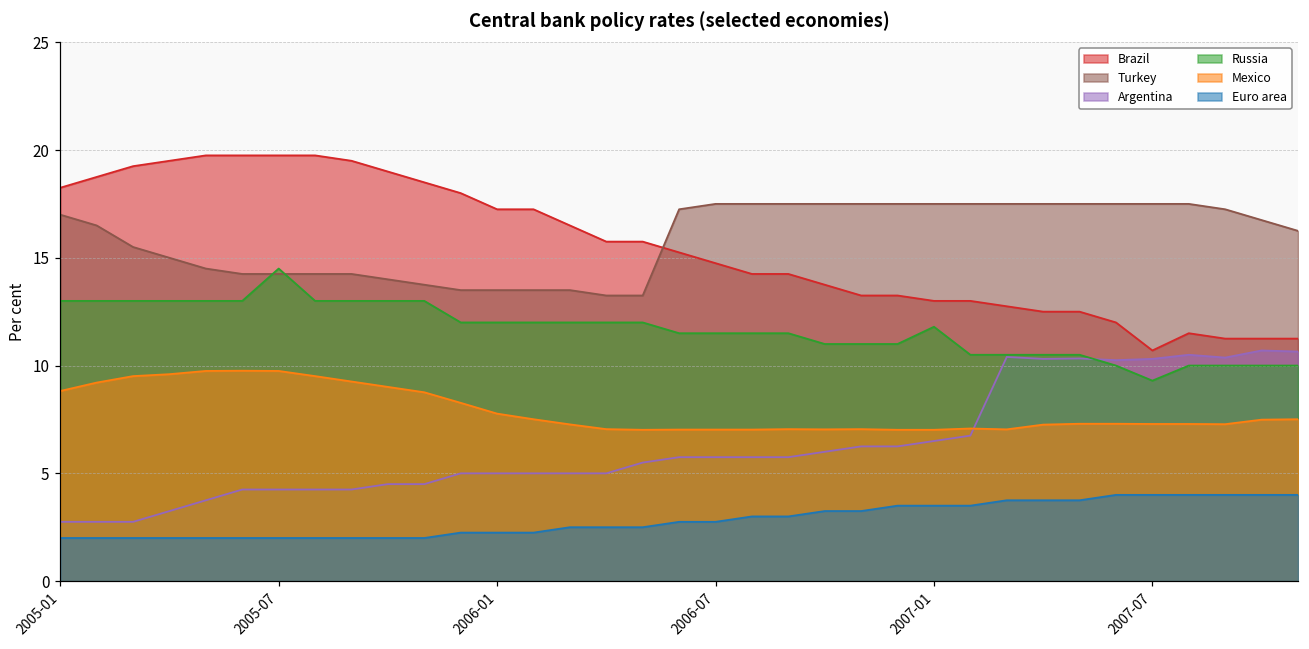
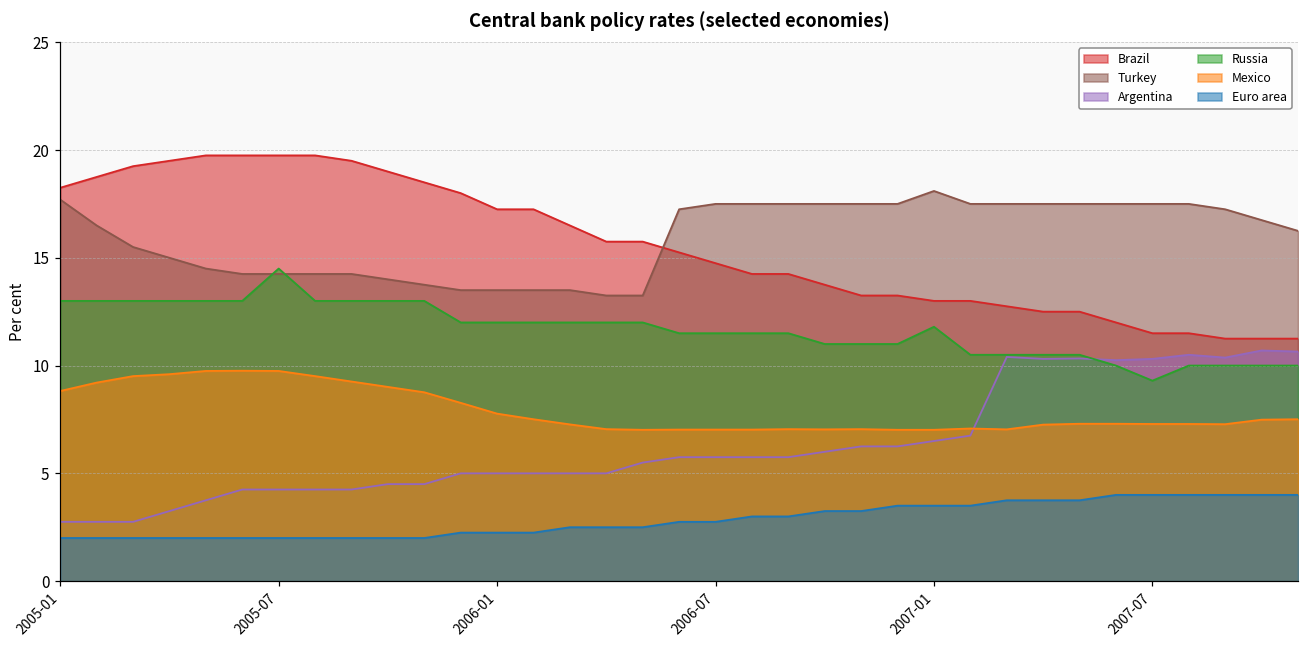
  {
    "Brazil": {
      "2005-01": 18.3,
      "2005-07": 19.8,
      "2006-01": 17.3,
      "2006-07": 14.8,
      "2007-01": 13.0,
-     "2007-07": 10.7
+     "2007-07": 11.5
    },
    "Turkey": {
-     "2005-01": 17.0,
+     "2005-01": 17.7,
      "2005-07": 14.3,
      "2006-01": 13.5,
      "2006-07": 17.5,
-     "2007-01": 17.5,
+     "2007-01": 18.1,
      "2007-07": 17.5
    },
    "Argentina": {
      "2005-01": 2.8,
      "2005-07": 4.3,
      "2006-01": 5.0,
      "2006-07": 5.8,
      "2007-01": 6.5,
      "2007-07": 10.3
    },
    "Russia": {
      "2005-01": 13.0,
      "2005-07": 14.5,
      "2006-01": 12.0,
      "2006-07": 11.5,
      "2007-01": 11.8,
      "2007-07": 9.3
    },
    "Mexico": {
      "2005-01": 8.8,
      "2005-07": 9.8,
      "2006-01": 7.8,
      "2006-07": 7.0,
      "2007-01": 7.0,
      "2007-07": 7.3
    },
    "Euro area": {
      "2005-01": 2.0,
      "2005-07": 2.0,
      "2006-01": 2.3,
      "2006-07": 2.8,
      "2007-01": 3.5,
      "2007-07": 4.0
    }
  }
